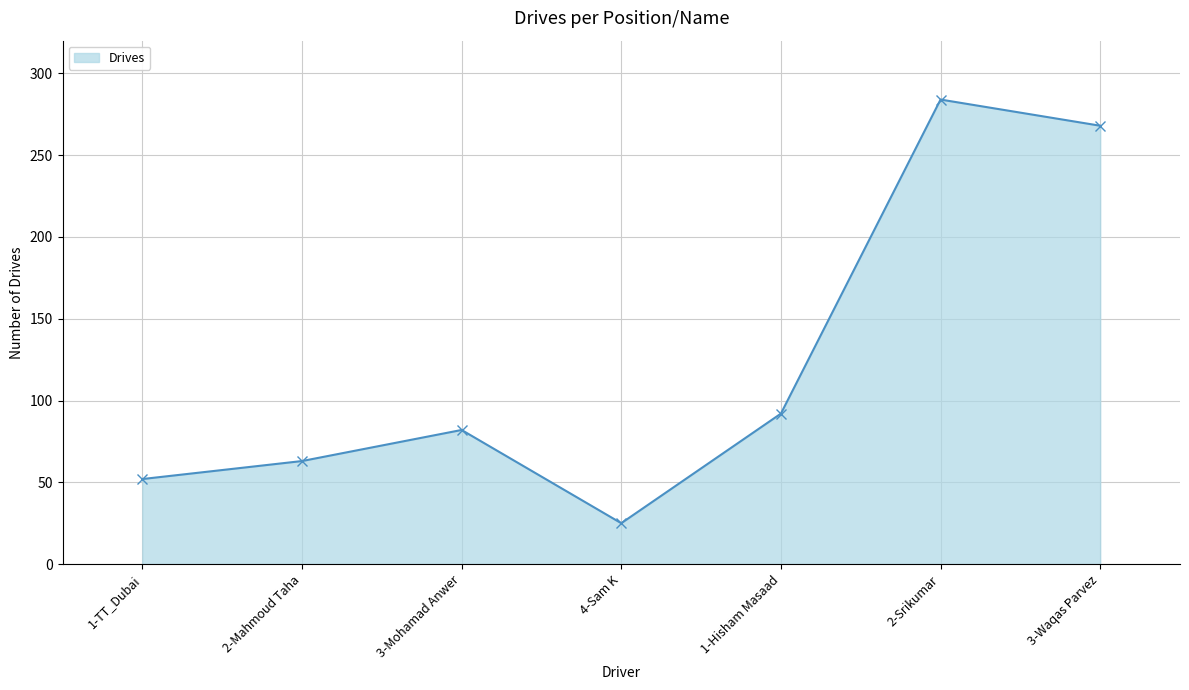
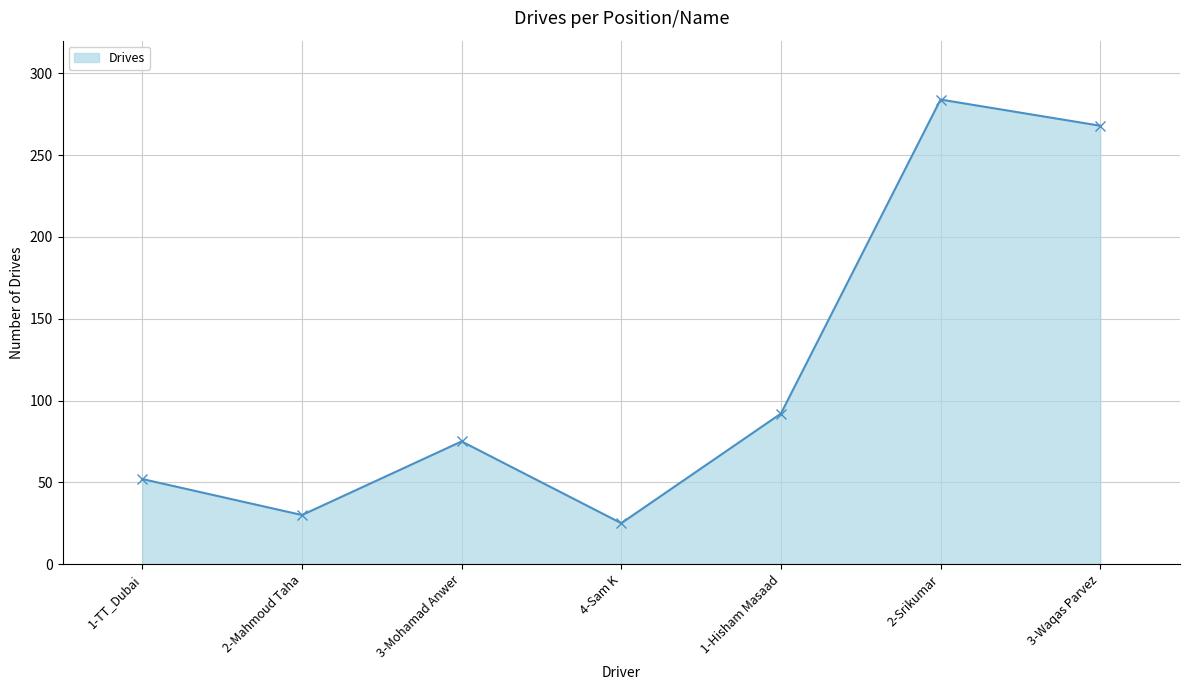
  {
    "1-TT_Dubai": 52,
-   "2-Mahmoud Taha": 63,
-   "3-Mohamad Anwer": 82,
+   "2-Mahmoud Taha": 30,
+   "3-Mohamad Anwer": 75,
    "4-Sam K": 25,
    "1-Hisham Masaad": 92,
    "2-Srikumar": 284,
    "3-Waqas Parvez": 268
  }
